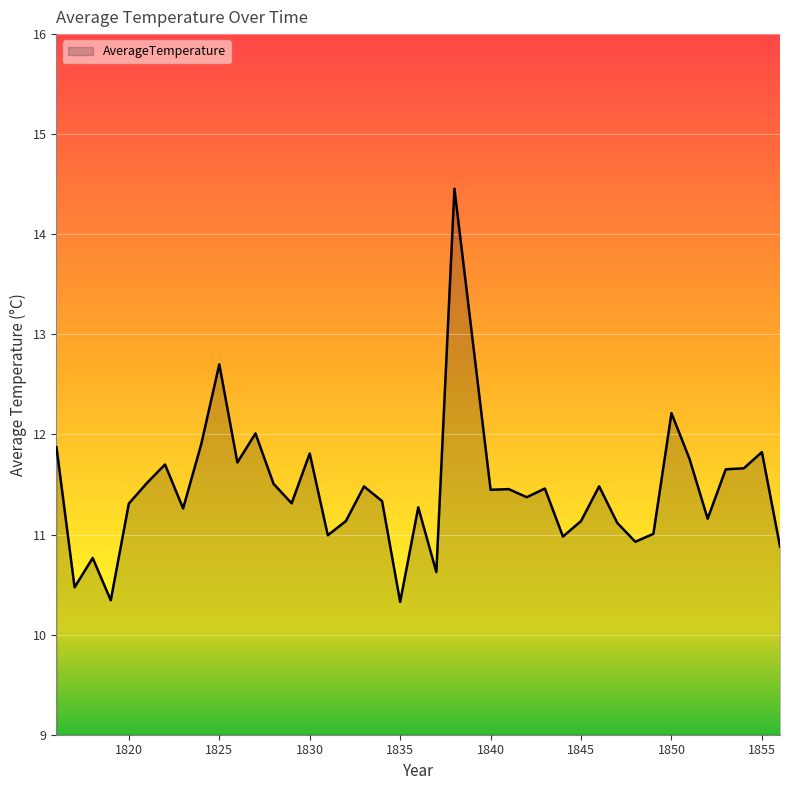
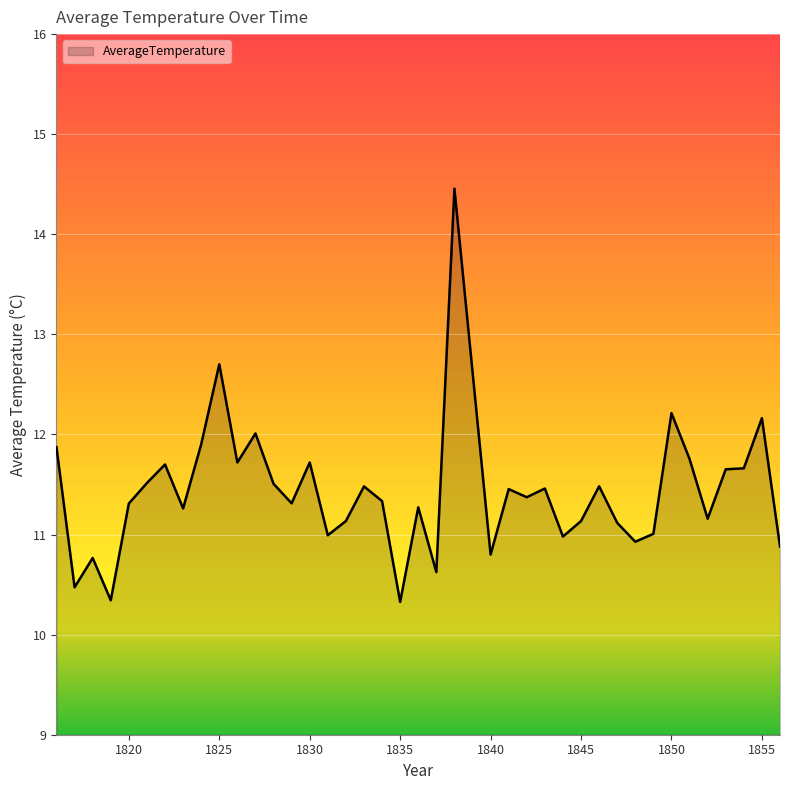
  {
    "1820": 11.31,
    "1825": 12.70,
-   "1830": 11.81,
+   "1830": 11.72,
    "1835": 10.33,
-   "1840": 11.45,
+   "1840": 10.80,
    "1845": 11.14,
    "1850": 12.21,
-   "1855": 11.82
+   "1855": 12.16
  }
